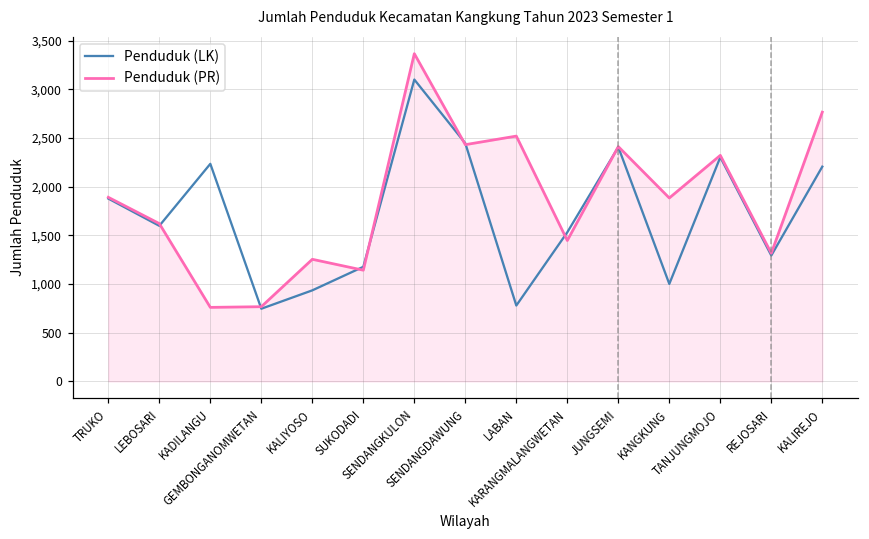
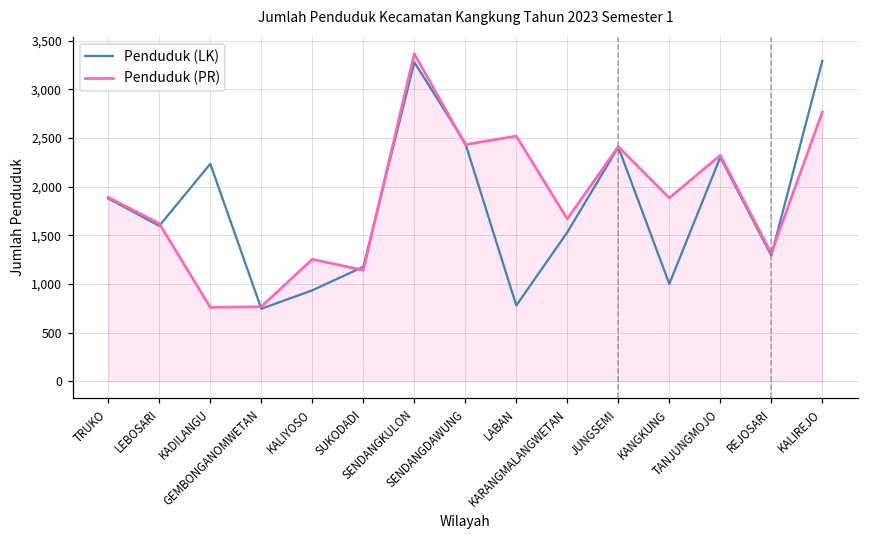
  {
    "Penduduk (LK)": {
      "KADILANGU": "2,200",
      "KALIYOSO": "900",
      "SUKODADI": "1,200",
-     "SENDANGKULON": "3,100",
+     "SENDANGKULON": "3,300",
      "LABAN": "800",
      "KARANGMALANGWETAN": "1,500",
      "KANGKUNG": "1,000",
-     "KALIREJO": "2,200"
+     "KALIREJO": "3,300"
    },
    "Penduduk (PR)": {
      "KADILANGU": "800",
      "KALIYOSO": "1,300",
      "SUKODADI": "1,100",
      "SENDANGKULON": "3,400",
      "LABAN": "2,500",
-     "KARANGMALANGWETAN": "1,400",
+     "KARANGMALANGWETAN": "1,700",
      "KANGKUNG": "1,900",
      "KALIREJO": "2,800"
    }
  }
